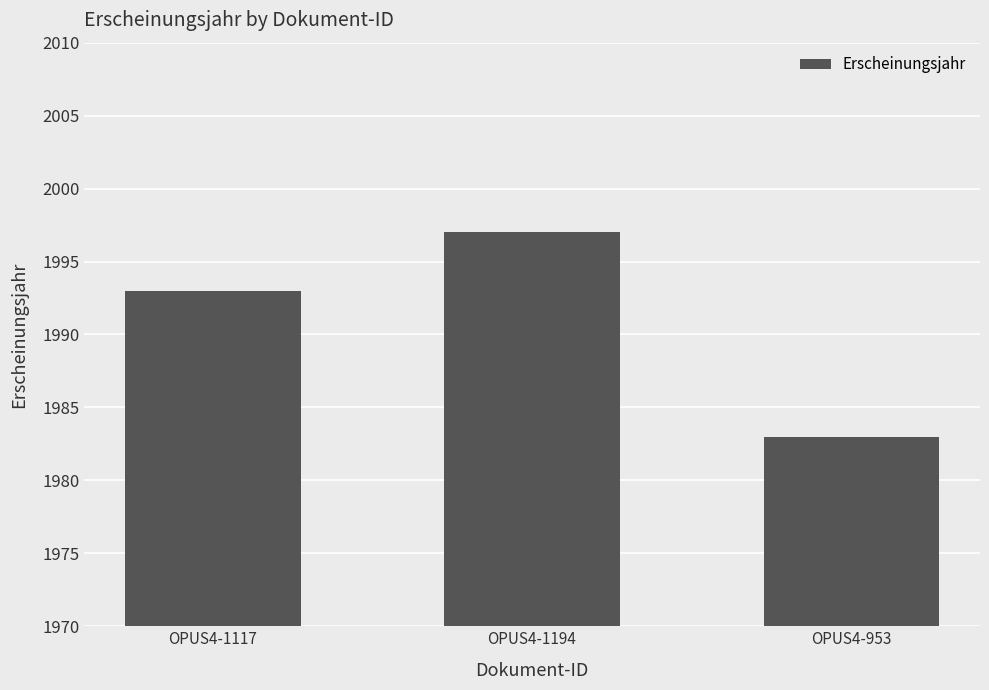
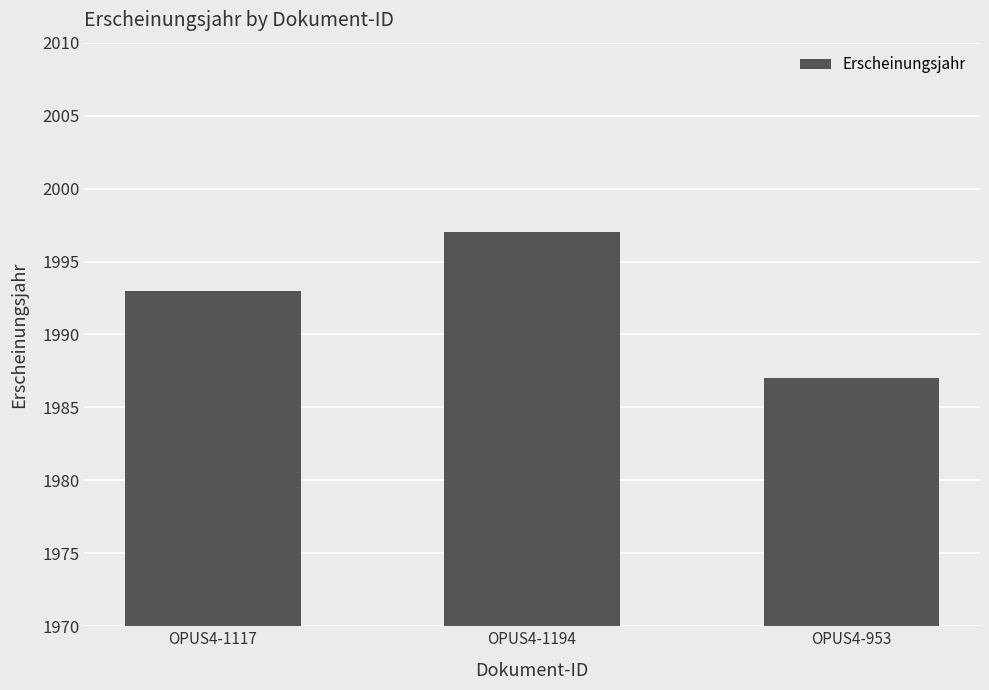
  {
    "OPUS4-1117": 1993,
    "OPUS4-1194": 1997,
-   "OPUS4-953": 1983
+   "OPUS4-953": 1987
  }
